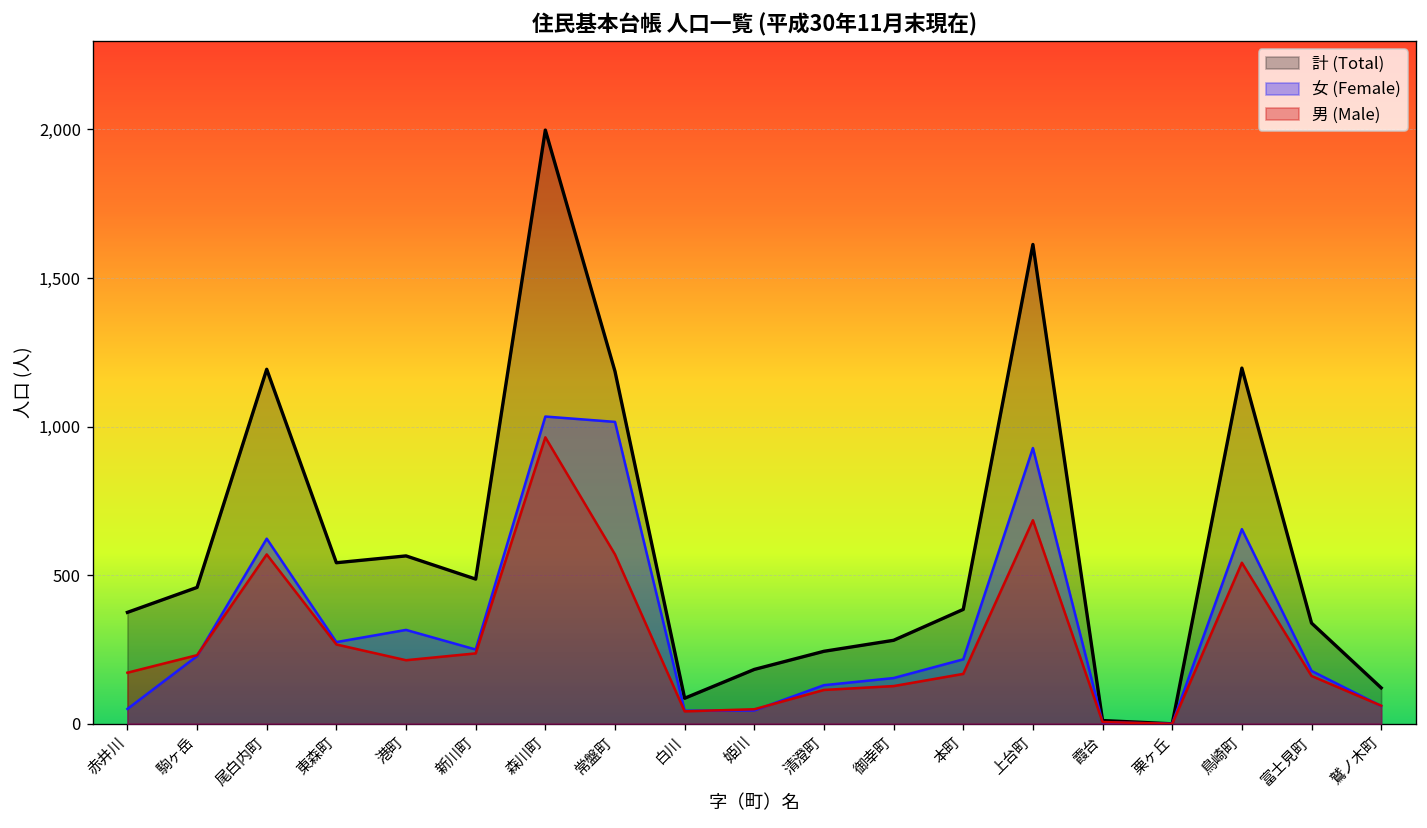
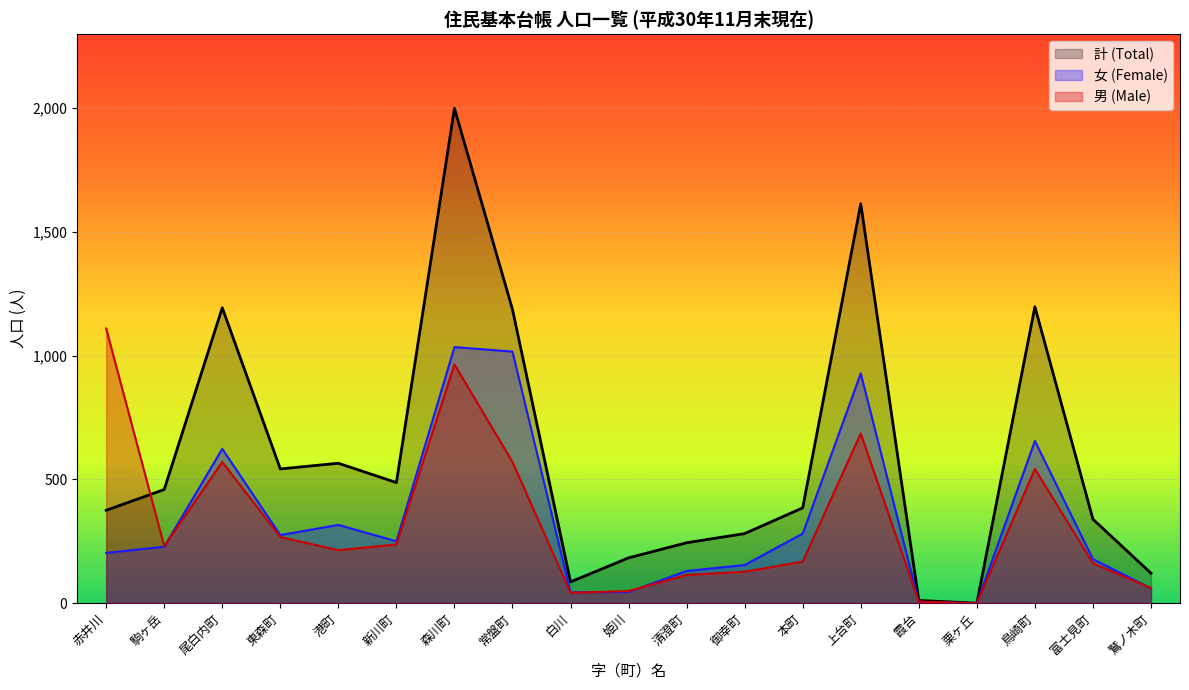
  {
    "計 (Total)": {
      "赤井川": "380",
      "駒ヶ岳": "460",
      "尾白内町": "1,190",
      "東森町": "540",
      "港町": "570",
      "新川町": "490",
      "森川町": "2,000",
      "常盤町": "1,190",
      "白川": "90",
      "姫川": "180",
      "清澄町": "240",
      "御幸町": "280",
      "本町": "390",
      "上台町": "1,610",
      "鳥崎町": "1,200",
      "富士見町": "340",
      "鷲ノ木町": "120"
    },
    "女 (Female)": {
-     "赤井川": "50",
+     "赤井川": "200",
      "尾白内町": "620",
      "港町": "320",
      "新川町": "250",
      "森川町": "1,030",
      "常盤町": "1,020",
      "清澄町": "130",
      "御幸町": "150",
-     "本町": "220",
+     "本町": "280",
      "上台町": "930",
      "鳥崎町": "660",
      "富士見町": "180"
    },
    "男 (Male)": {
-     "赤井川": "170",
+     "赤井川": "1,110",
      "尾白内町": "570",
      "港町": "210",
      "新川町": "240",
      "森川町": "960",
      "常盤町": "570",
      "清澄町": "110",
      "御幸町": "130",
      "本町": "170",
      "上台町": "690",
      "鳥崎町": "540",
      "富士見町": "160"
    }
  }
